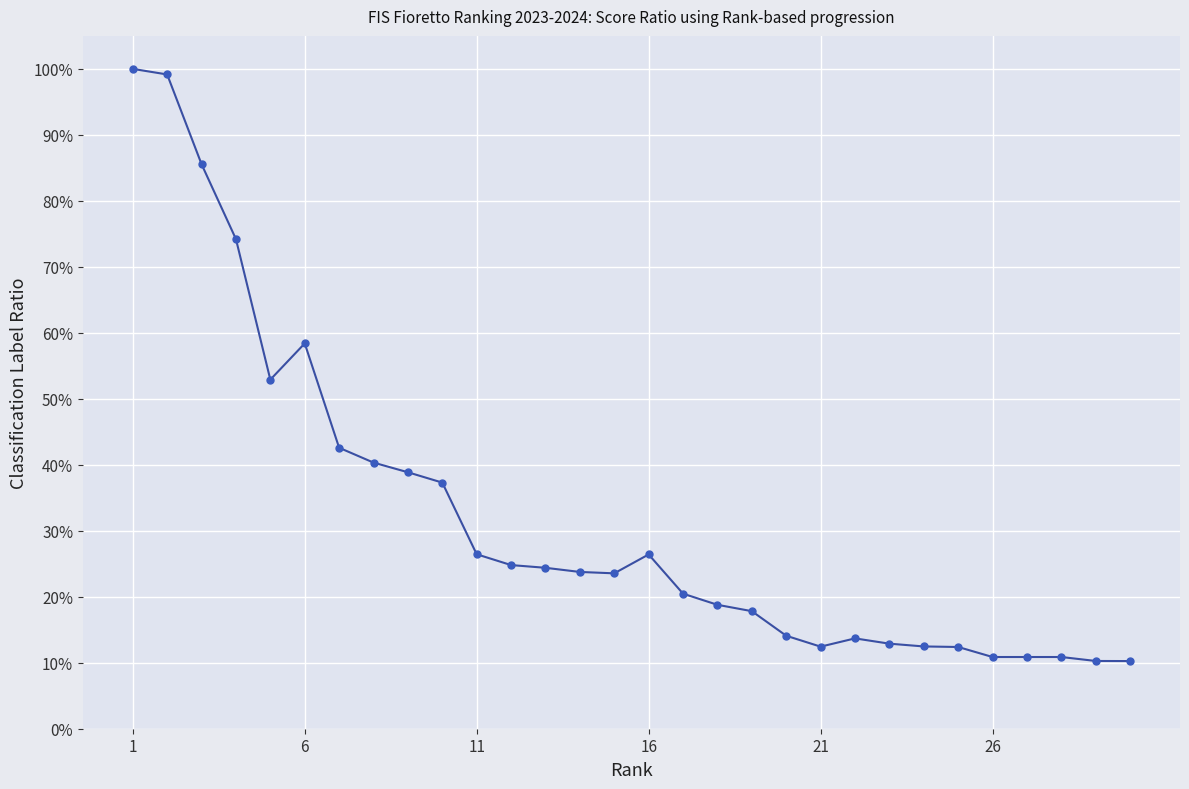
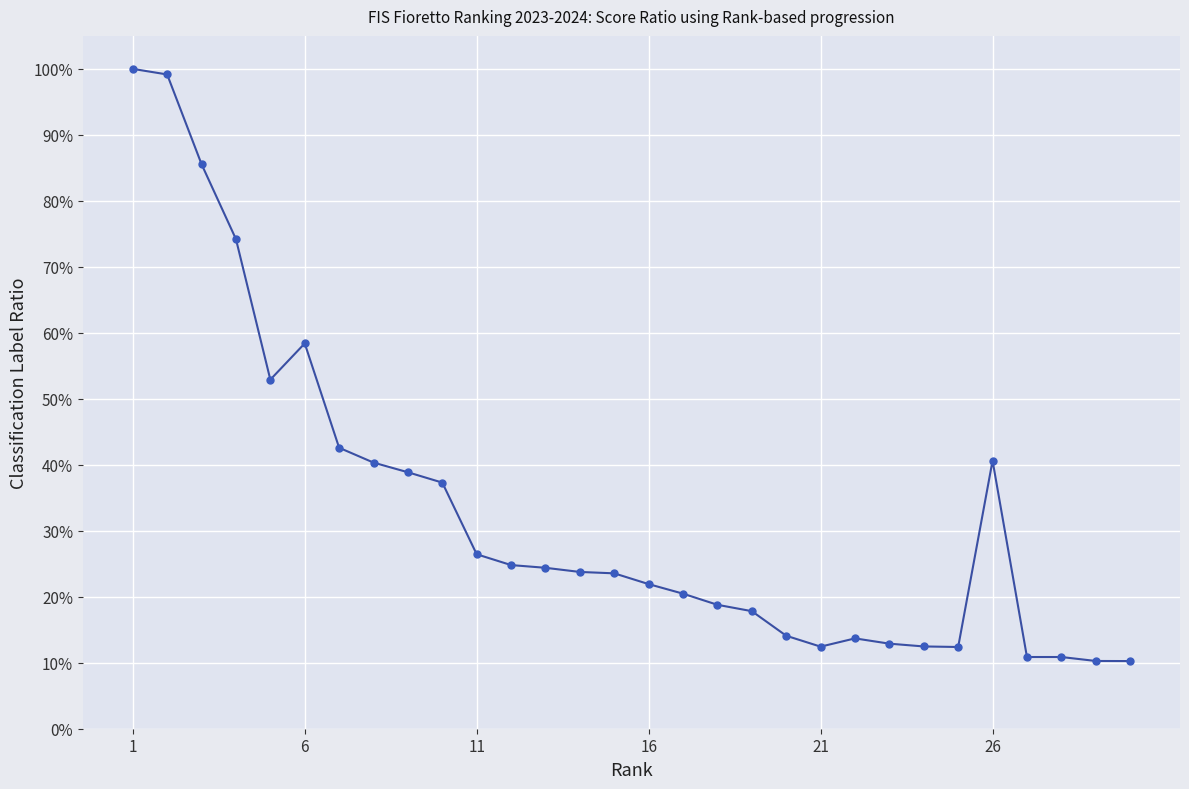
  {
    "1": "100%",
    "6": "58%",
    "11": "26%",
-   "16": "26%",
+   "16": "22%",
    "21": "12%",
-   "26": "11%"
+   "26": "41%"
  }
